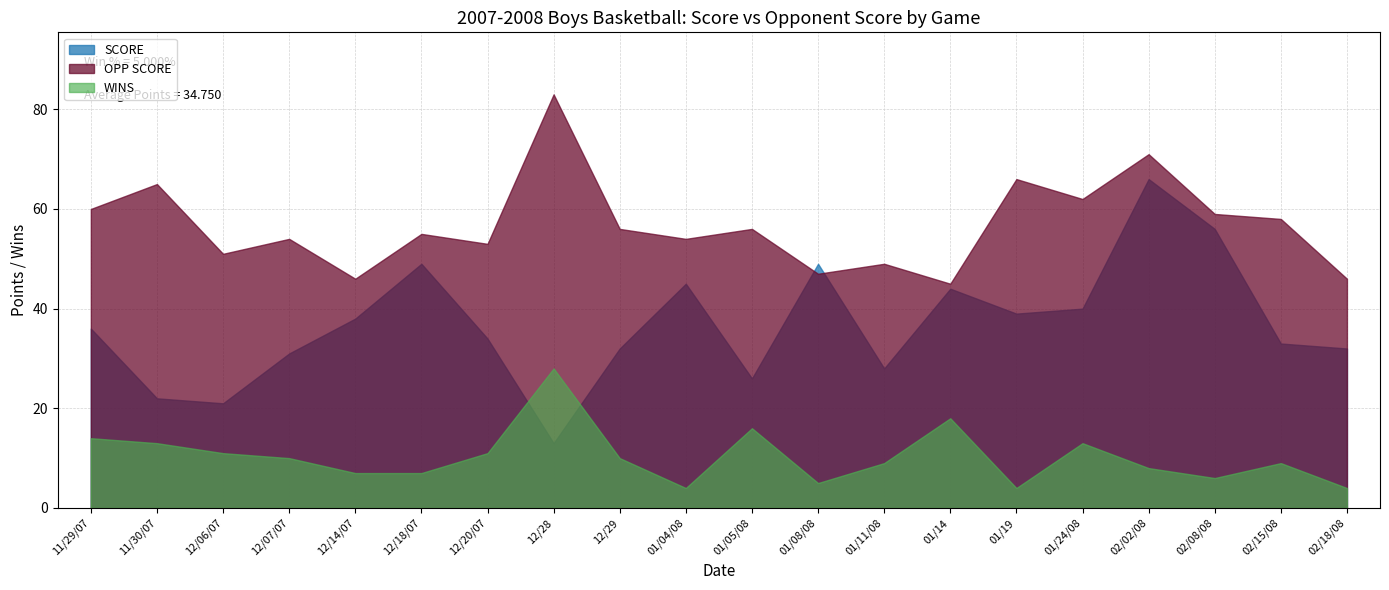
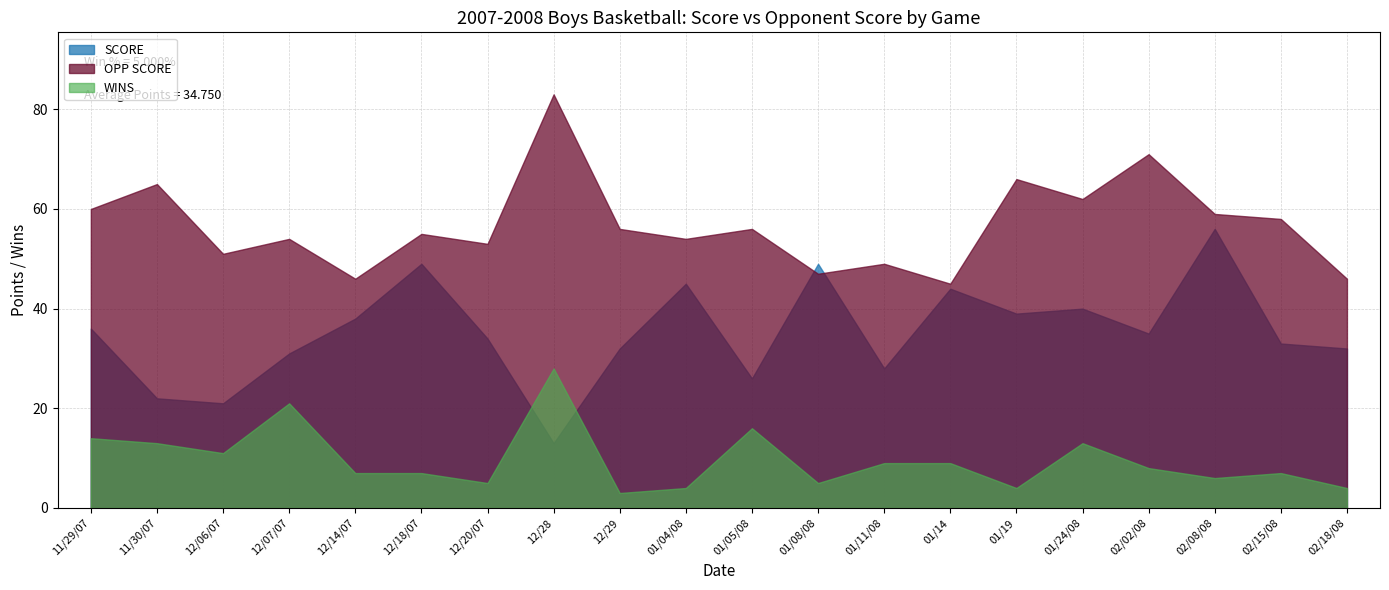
  {
    "SCORE": {
      "11/29/07": 36,
      "11/30/07": 22,
      "12/06/07": 21,
      "12/07/07": 31,
      "12/14/07": 38,
      "12/18/07": 49,
      "12/20/07": 34,
      "12/28": 13,
      "12/29": 32,
      "01/04/08": 45,
      "01/05/08": 26,
      "01/08/08": 49,
      "01/11/08": 28,
      "01/14": 44,
      "01/19": 39,
      "01/24/08": 40,
-     "02/02/08": 66,
+     "02/02/08": 35,
      "02/08/08": 56,
      "02/15/08": 33,
      "02/18/08": 32
    },
    "OPP SCORE": {
      "11/29/07": 60,
      "11/30/07": 65,
      "12/06/07": 51,
      "12/07/07": 54,
      "12/14/07": 46,
      "12/18/07": 55,
      "12/20/07": 53,
      "12/28": 83,
      "12/29": 56,
      "01/04/08": 54,
      "01/05/08": 56,
      "01/08/08": 47,
      "01/11/08": 49,
      "01/14": 45,
      "01/19": 66,
      "01/24/08": 62,
      "02/02/08": 71,
      "02/08/08": 59,
      "02/15/08": 58,
      "02/18/08": 46
    },
    "WINS": {
      "11/29/07": 14,
      "11/30/07": 13,
      "12/06/07": 11,
-     "12/07/07": 10,
+     "12/07/07": 21,
      "12/14/07": 7,
      "12/18/07": 7,
-     "12/20/07": 11,
+     "12/20/07": 5,
      "12/28": 28,
-     "12/29": 10,
+     "12/29": 3,
      "01/04/08": 4,
      "01/05/08": 16,
      "01/08/08": 5,
      "01/11/08": 9,
-     "01/14": 18,
+     "01/14": 9,
      "01/19": 4,
      "01/24/08": 13,
      "02/02/08": 8,
      "02/08/08": 6,
-     "02/15/08": 9,
+     "02/15/08": 7,
      "02/18/08": 4
    }
  }
